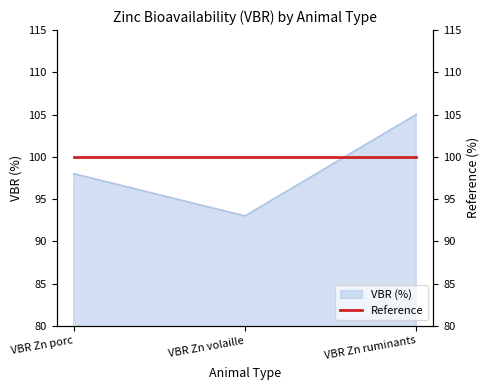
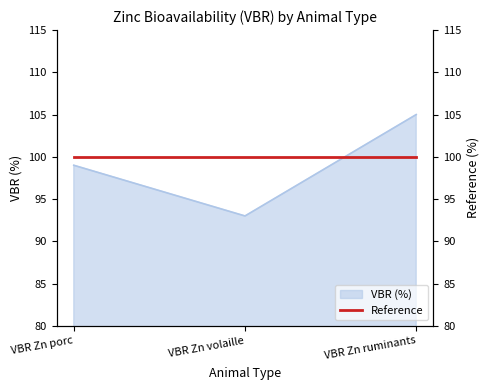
  {
    "VBR (%)": {
-     "VBR Zn porc": 98,
+     "VBR Zn porc": 99,
      "VBR Zn volaille": 93,
      "VBR Zn ruminants": 105
    },
    "Reference": {
      "VBR Zn porc": 100,
      "VBR Zn volaille": 100,
      "VBR Zn ruminants": 100
    }
  }
